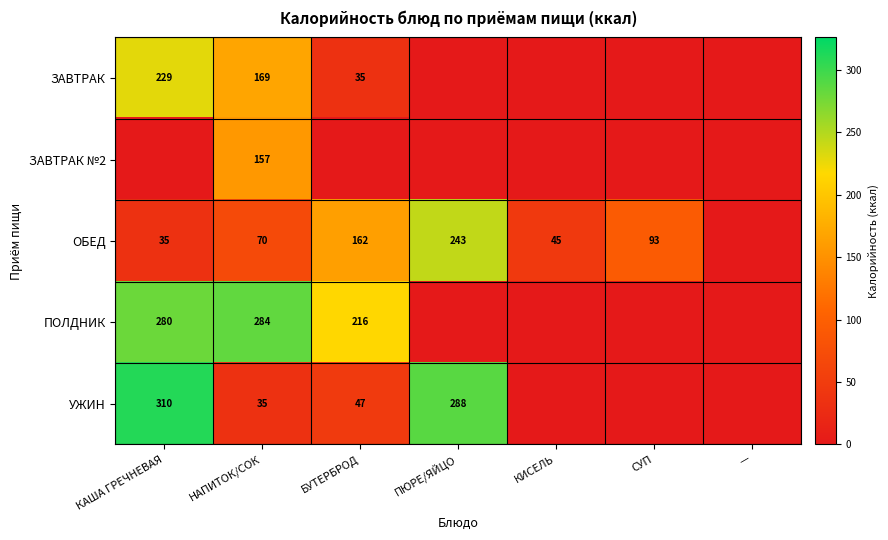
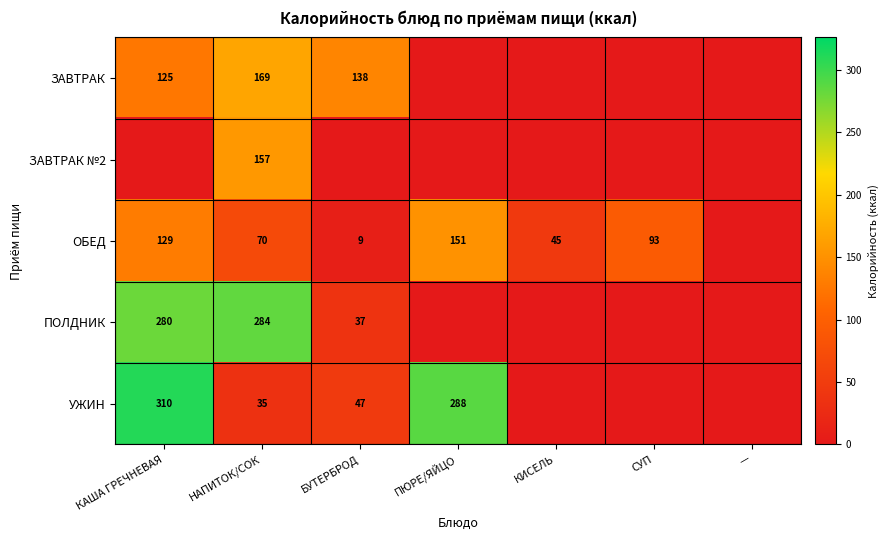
  {
    "ЗАВТРАК": {
-     "КАША ГРЕЧНЕВАЯ": 229,
+     "КАША ГРЕЧНЕВАЯ": 125,
      "НАПИТОК/СОК": 169,
-     "БУТЕРБРОД": 35
+     "БУТЕРБРОД": 138
    },
    "ЗАВТРАК №2": {
      "НАПИТОК/СОК": 157
    },
    "ОБЕД": {
-     "КАША ГРЕЧНЕВАЯ": 35,
+     "КАША ГРЕЧНЕВАЯ": 129,
      "НАПИТОК/СОК": 70,
-     "БУТЕРБРОД": 162,
-     "ПЮРЕ/ЯЙЦО": 243,
+     "БУТЕРБРОД": 9,
+     "ПЮРЕ/ЯЙЦО": 151,
      "КИСЕЛЬ": 45,
      "СУП": 93
    },
    "ПОЛДНИК": {
      "КАША ГРЕЧНЕВАЯ": 280,
      "НАПИТОК/СОК": 284,
-     "БУТЕРБРОД": 216
+     "БУТЕРБРОД": 37
    },
    "УЖИН": {
      "КАША ГРЕЧНЕВАЯ": 310,
      "НАПИТОК/СОК": 35,
      "БУТЕРБРОД": 47,
      "ПЮРЕ/ЯЙЦО": 288
    }
  }
